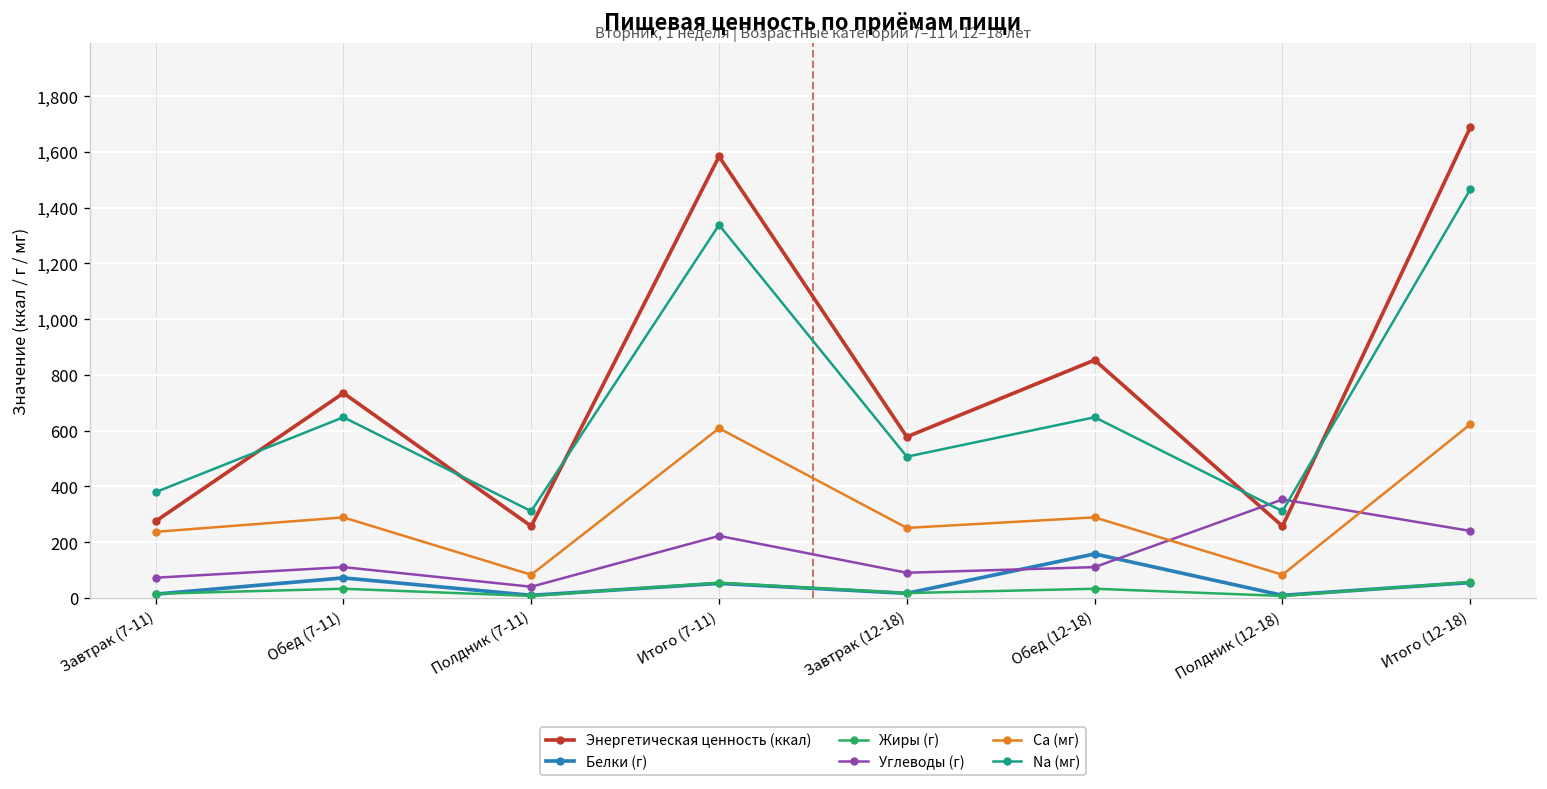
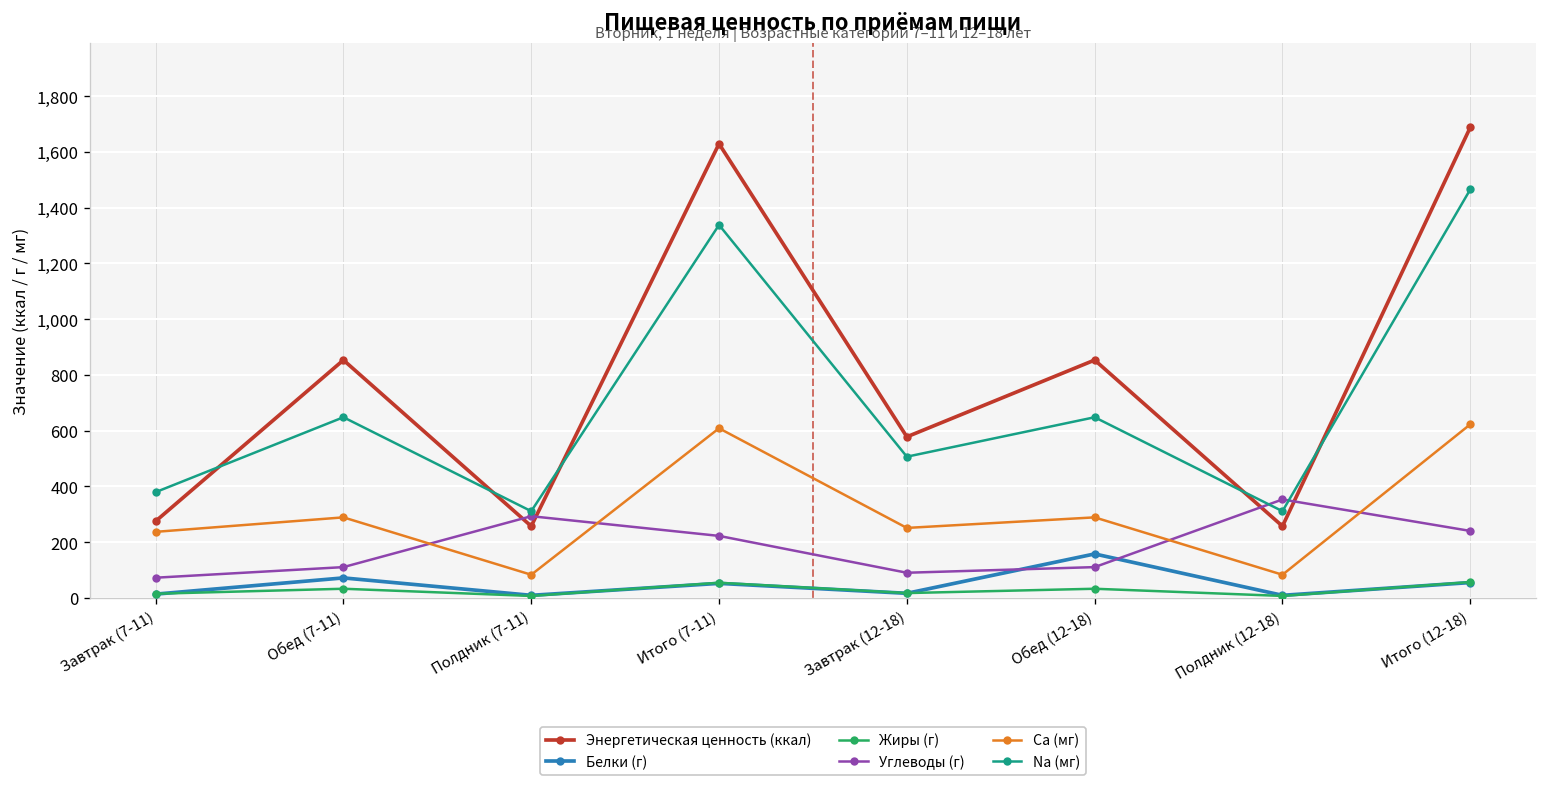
  {
    "Энергетическая ценность (ккал)": {
      "Завтрак (7-11)": "270",
-     "Обед (7-11)": "730",
+     "Обед (7-11)": "850",
      "Полдник (7-11)": "260",
-     "Итого (7-11)": "1,580",
+     "Итого (7-11)": "1,630",
      "Завтрак (12-18)": "580",
      "Обед (12-18)": "850",
      "Полдник (12-18)": "260",
      "Итого (12-18)": "1,690"
    },
    "Белки (г)": {
      "Обед (7-11)": "70",
      "Обед (12-18)": "160"
    },
    "Углеводы (г)": {
      "Завтрак (7-11)": "70",
      "Обед (7-11)": "110",
-     "Полдник (7-11)": "40",
+     "Полдник (7-11)": "290",
      "Итого (7-11)": "220",
      "Завтрак (12-18)": "90",
      "Обед (12-18)": "110",
      "Полдник (12-18)": "350",
      "Итого (12-18)": "240"
    },
    "Ca (мг)": {
      "Завтрак (7-11)": "240",
      "Обед (7-11)": "290",
      "Полдник (7-11)": "80",
      "Итого (7-11)": "610",
      "Завтрак (12-18)": "250",
      "Обед (12-18)": "290",
      "Полдник (12-18)": "80",
      "Итого (12-18)": "620"
    }
  }
